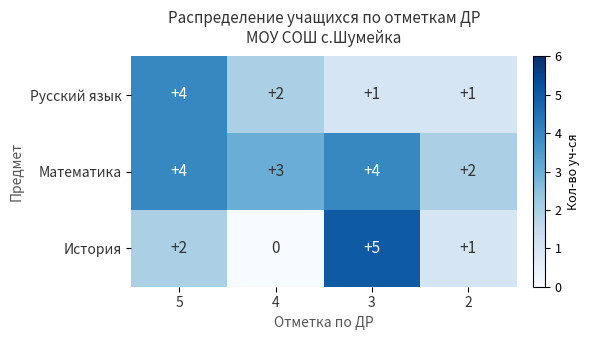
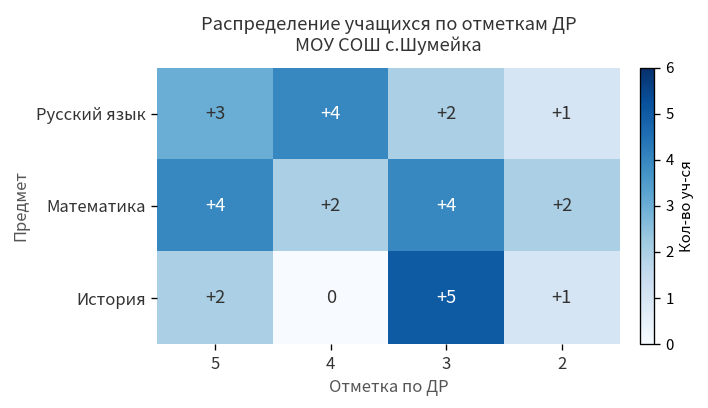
  {
    "Русский язык": {
-     "5": "+4",
-     "4": "+2",
-     "3": "+1",
+     "5": "+3",
+     "4": "+4",
+     "3": "+2",
      "2": "+1"
    },
    "Математика": {
      "5": "+4",
-     "4": "+3",
+     "4": "+2",
      "3": "+4",
      "2": "+2"
    },
    "История": {
      "5": "+2",
      "4": "0",
      "3": "+5",
      "2": "+1"
    }
  }
